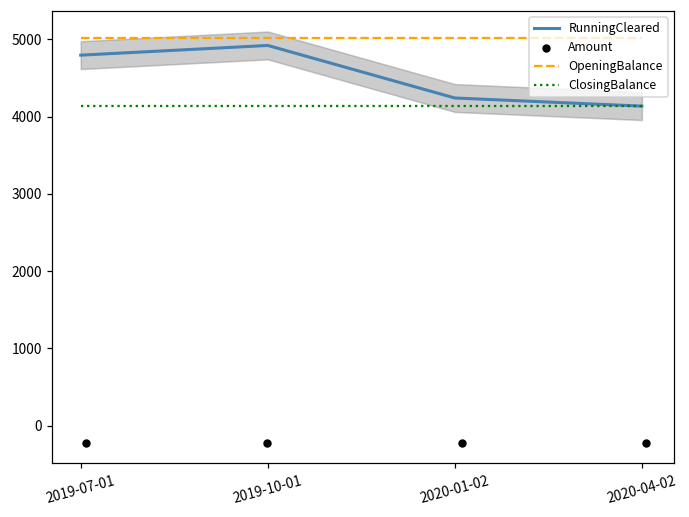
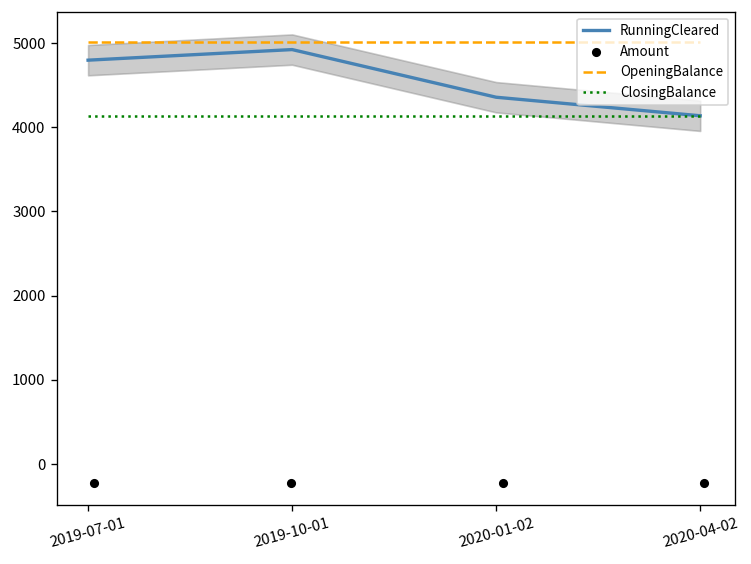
  {
    "RunningCleared": {
      "2019-07-01": 4800,
      "2019-10-01": 4900,
-     "2020-01-02": 4200
+     "2020-01-02": 4400
    },
    "OpeningBalance": {
      "2019-07-01": 5000,
      "2019-10-01": 5000,
      "2020-01-02": 5000
    },
    "ClosingBalance": {
      "2019-07-01": 4100,
      "2019-10-01": 4100,
      "2020-01-02": 4100
    }
  }
